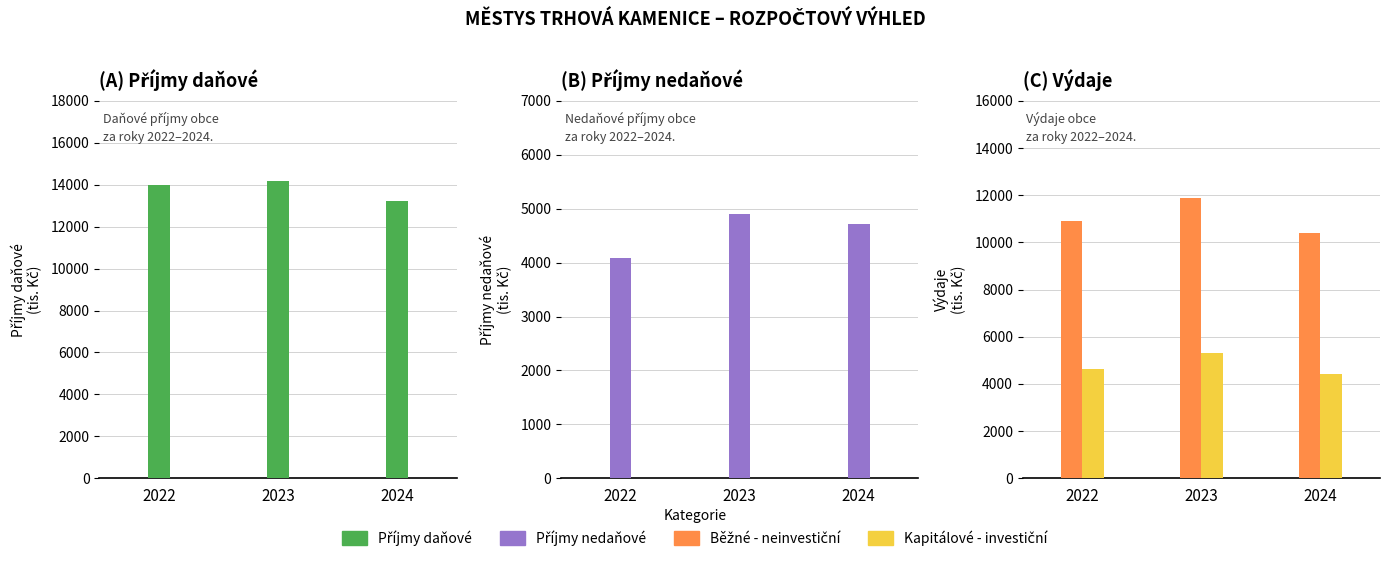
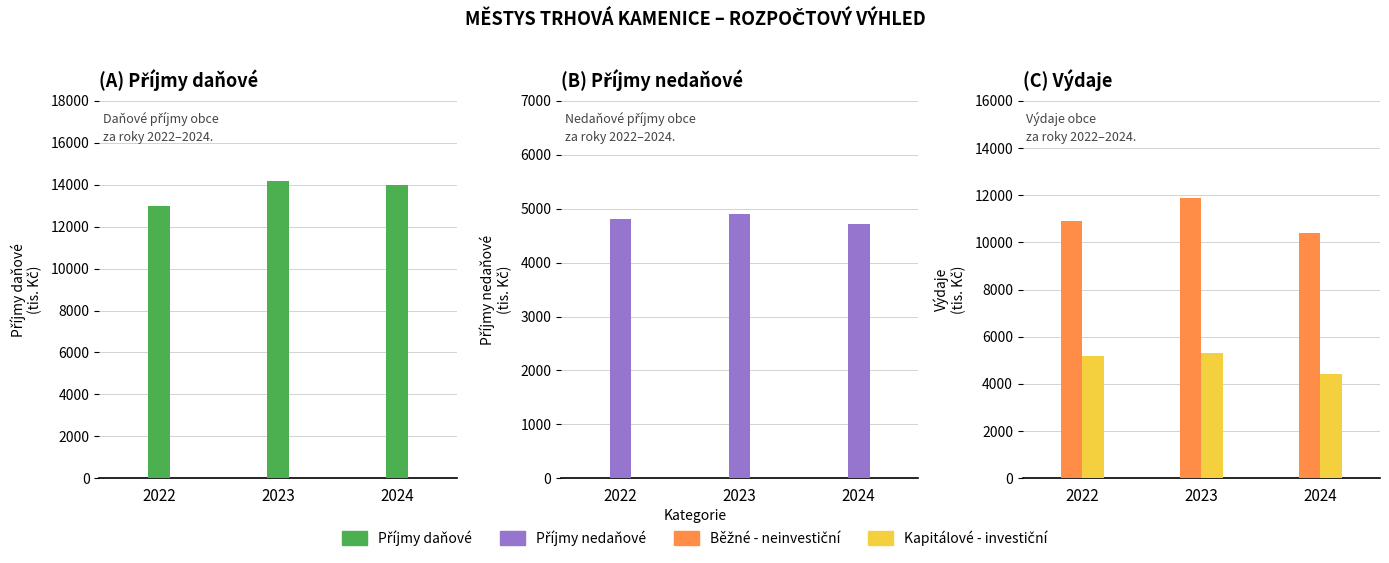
  {
    "(A) Příjmy daňové": {
-     "2022": 14000,
+     "2022": 13000,
      "2023": 14200,
-     "2024": 13200
+     "2024": 14000
    },
    "(B) Příjmy nedaňové": {
-     "2022": 4100,
+     "2022": 4800,
      "2023": 4900,
      "2024": 4700
    },
    "(C) Výdaje": {
      "Běžné - neinvestiční": {
        "2022": 10900,
        "2023": 11900,
        "2024": 10400
      },
      "Kapitálové - investiční": {
-       "2022": 4600,
+       "2022": 5200,
        "2023": 5300,
        "2024": 4400
      }
    }
  }
